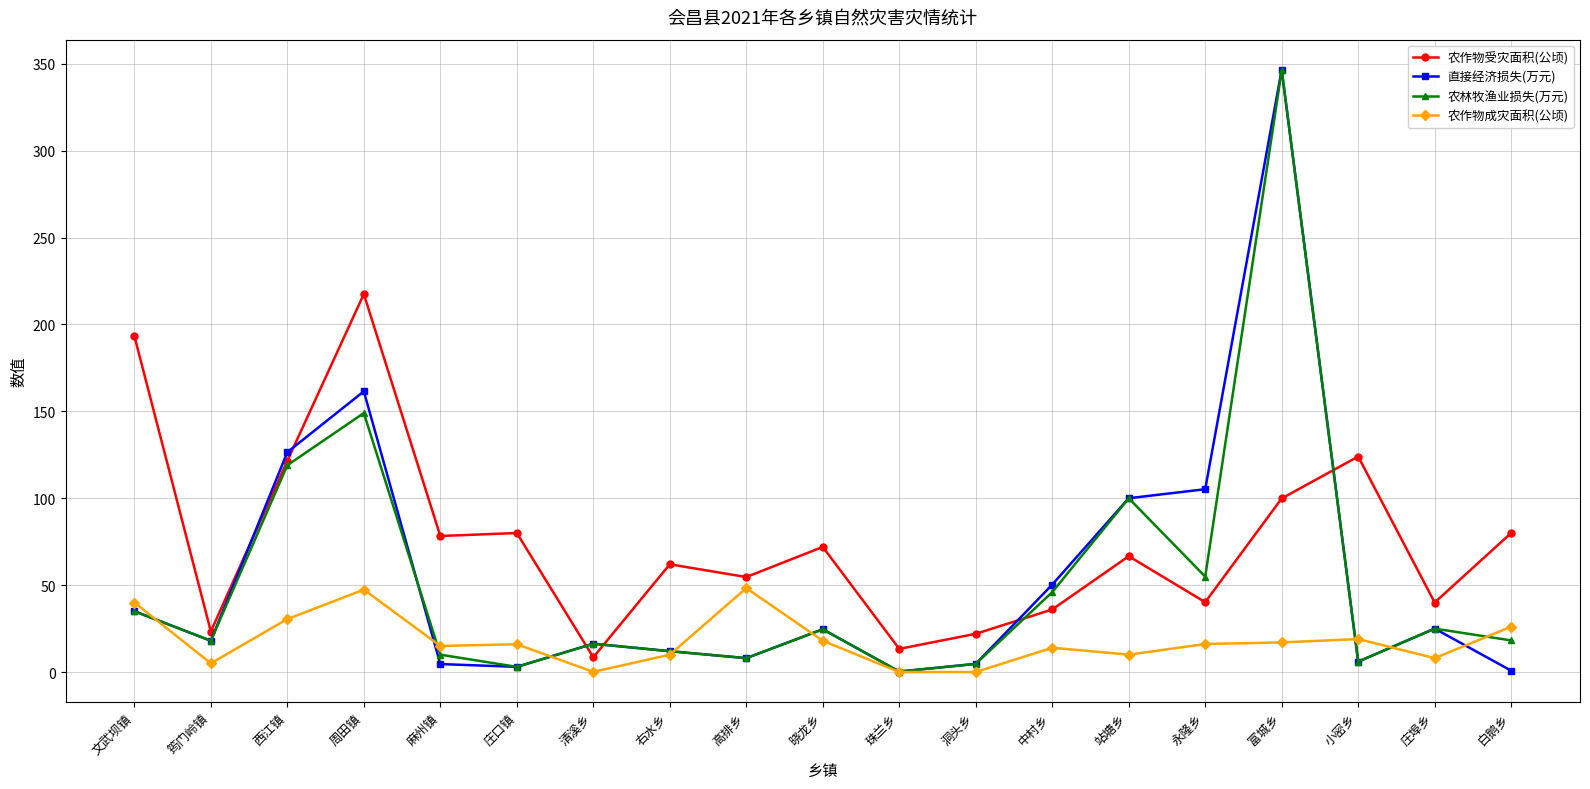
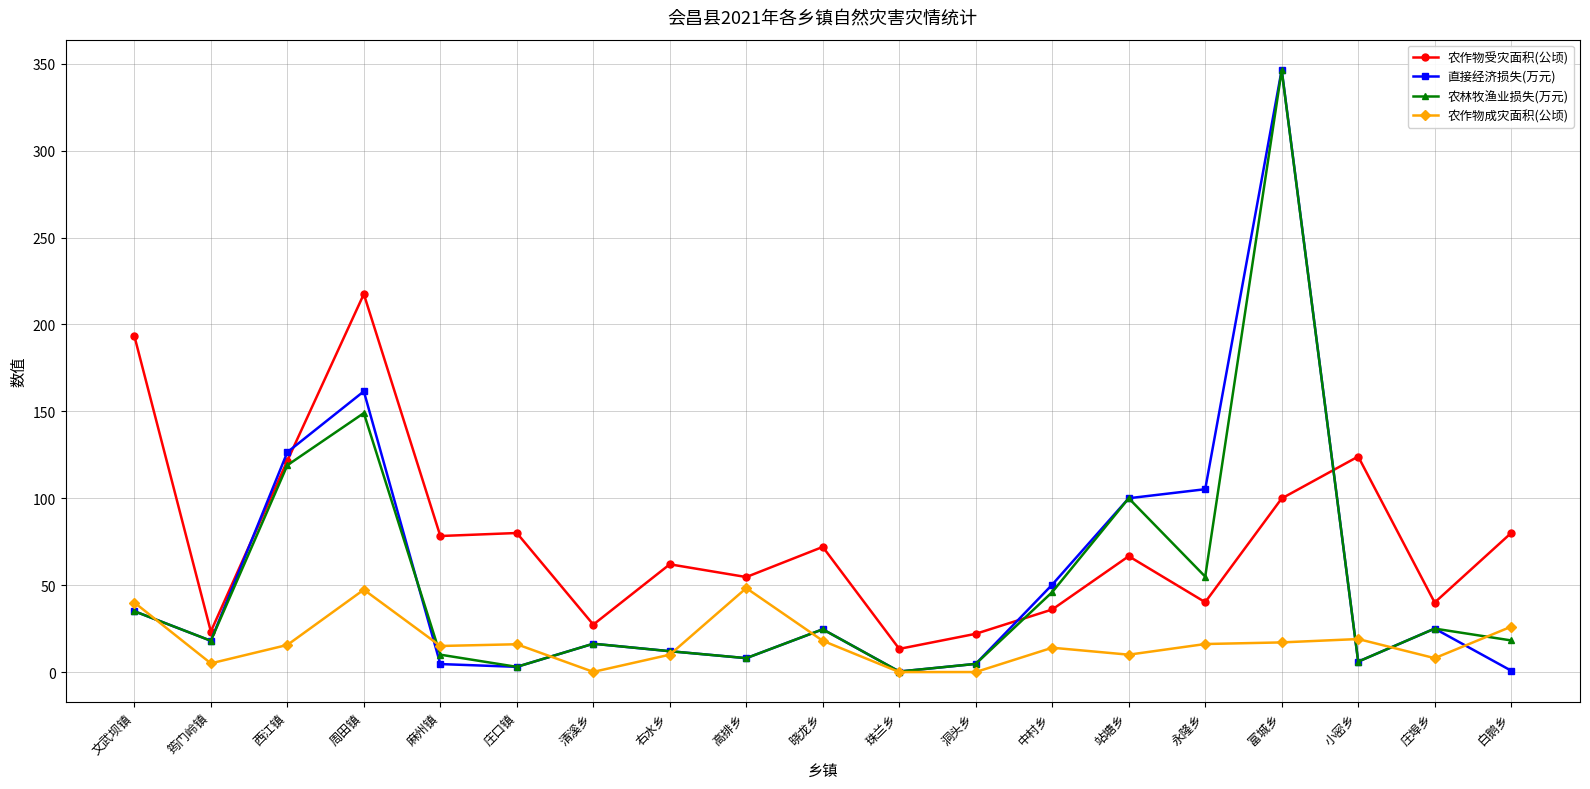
  {
    "农作物受灾面积(公顷)": {
      "文武坝镇": 193,
      "筠门岭镇": 23,
      "西江镇": 122,
      "周田镇": 217,
      "麻州镇": 78,
      "庄口镇": 80,
-     "清溪乡": 9,
+     "清溪乡": 27,
      "右水乡": 62,
      "高排乡": 55,
      "晓龙乡": 72,
      "珠兰乡": 13,
      "洞头乡": 22,
      "中村乡": 36,
      "站塘乡": 67,
      "永隆乡": 40,
      "富城乡": 100,
      "小密乡": 124,
      "庄埠乡": 40,
      "白鹅乡": 80
    },
    "直接经济损失(万元)": {
      "西江镇": 127,
      "周田镇": 162,
      "麻州镇": 5,
      "中村乡": 50,
      "永隆乡": 105,
      "白鹅乡": 1
    },
    "农林牧渔业损失(万元)": {
      "西江镇": 119,
      "周田镇": 149,
      "麻州镇": 10,
      "中村乡": 46,
      "永隆乡": 55,
      "白鹅乡": 18
    },
    "农作物成灾面积(公顷)": {
      "文武坝镇": 40,
      "筠门岭镇": 5,
-     "西江镇": 31,
+     "西江镇": 16,
      "周田镇": 47,
      "麻州镇": 15,
      "庄口镇": 16,
      "清溪乡": 0,
      "右水乡": 10,
      "高排乡": 48,
      "晓龙乡": 18,
      "洞头乡": 0,
      "中村乡": 14,
      "站塘乡": 10,
      "永隆乡": 16,
      "富城乡": 17,
      "小密乡": 19,
      "庄埠乡": 8,
      "白鹅乡": 26
    }
  }
